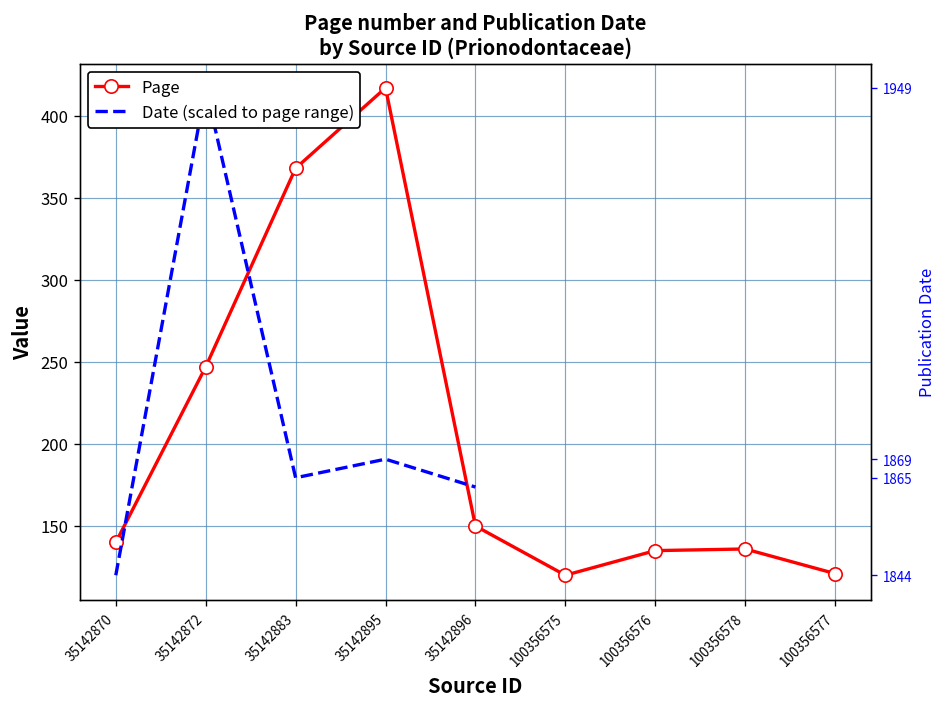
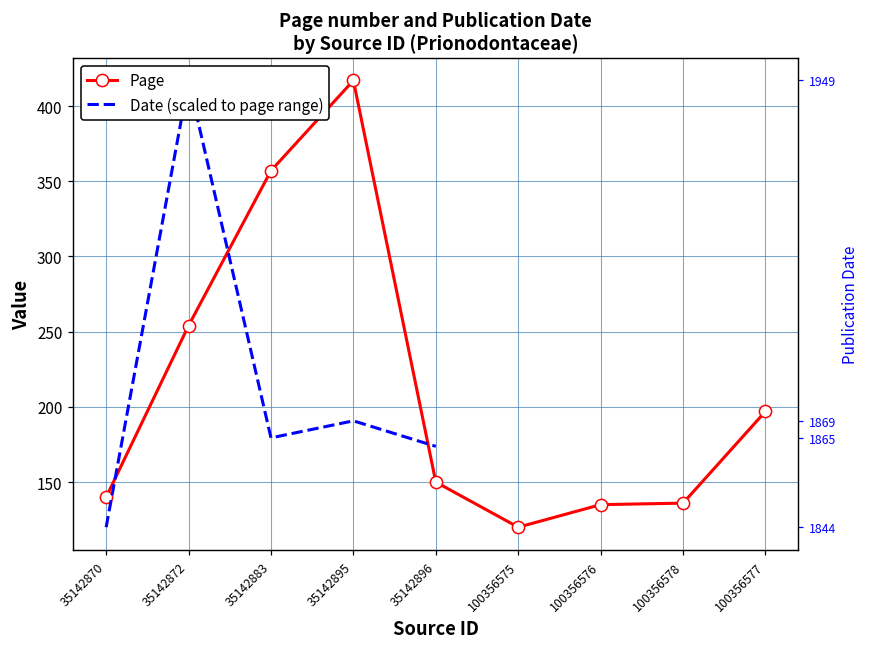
  {
    "Page": {
      "35142870": 140,
-     "35142872": 247,
-     "35142883": 368,
+     "35142872": 254,
+     "35142883": 357,
      "35142895": 417,
      "35142896": 150,
      "100356575": 120,
      "100356576": 135,
      "100356578": 136,
-     "100356577": 121
+     "100356577": 197
    },
    "Date (scaled to page range)": {
      "35142870": 120,
      "35142883": 179,
      "35142895": 191,
      "35142896": 174
    }
  }
